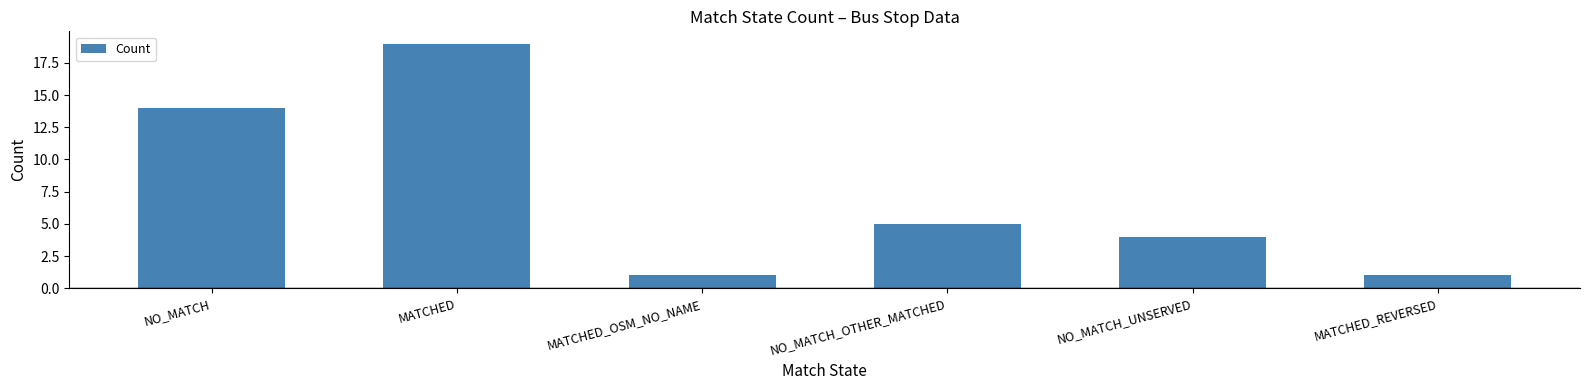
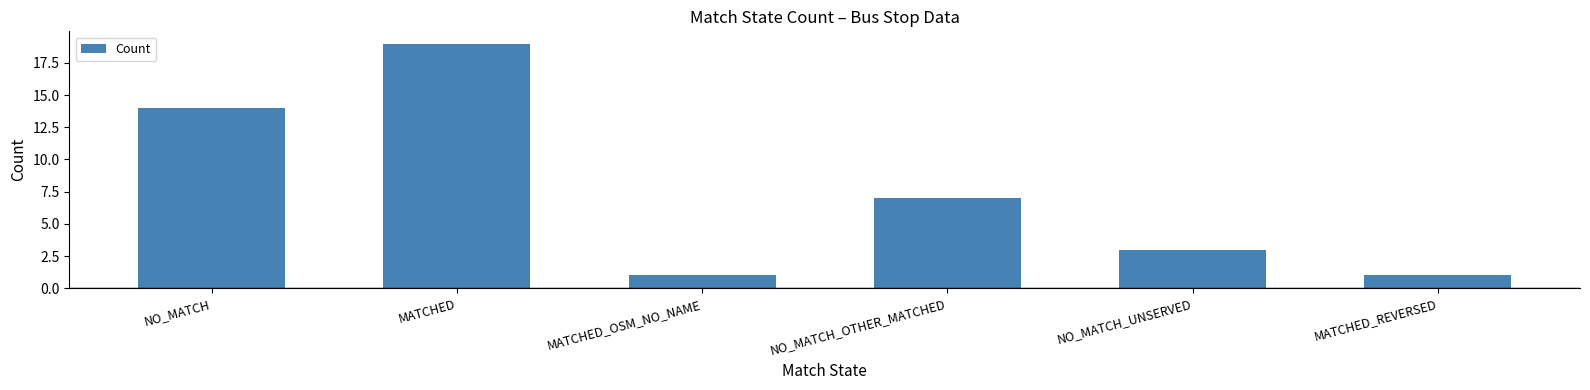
  {
    "NO_MATCH": 14,
    "MATCHED": 19,
    "MATCHED_OSM_NO_NAME": 1,
-   "NO_MATCH_OTHER_MATCHED": 5,
-   "NO_MATCH_UNSERVED": 4,
+   "NO_MATCH_OTHER_MATCHED": 7,
+   "NO_MATCH_UNSERVED": 3,
    "MATCHED_REVERSED": 1
  }
